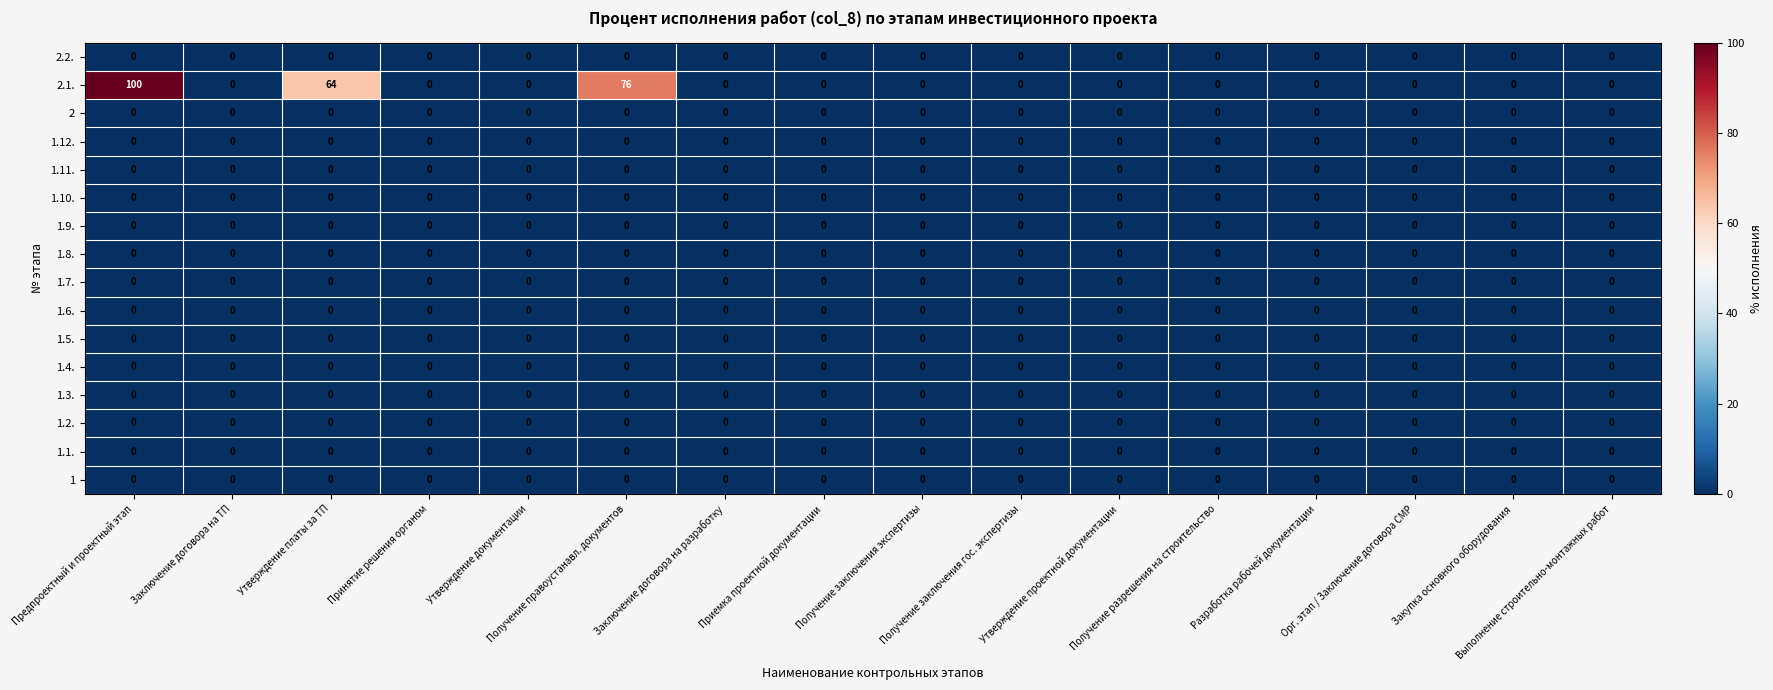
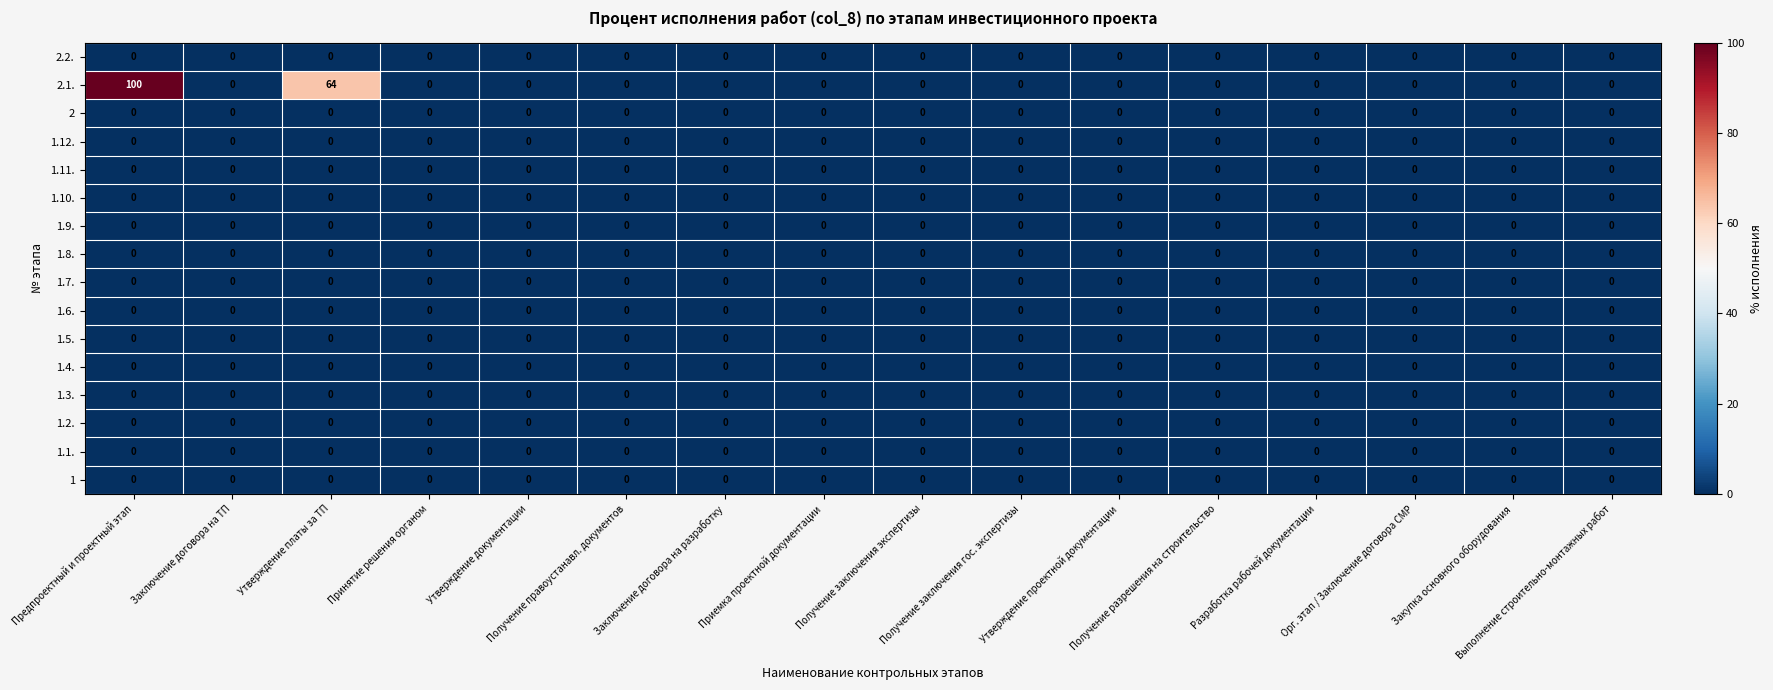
  {
    "2.1.": {
      "Предпроектный и проектный этап": 100,
      "Заключение договора на ТП": 0,
      "Утверждение платы за ТП": 64,
      "Принятие решения органом": 0,
      "Утверждение документации": 0,
-     "Получение правоустанавл. документов": 76,
+     "Получение правоустанавл. документов": 0,
      "Заключение договора на разработку": 0,
      "Приемка проектной документации": 0,
      "Получение заключения экспертизы": 0,
      "Получение заключения гос. экспертизы": 0,
      "Утверждение проектной документации": 0,
      "Получение разрешения на строительство": 0,
      "Разработка рабочей документации": 0,
      "Орг. этап / Заключение договора СМР": 0,
      "Закупка основного оборудования": 0,
      "Выполнение строительно-монтажных работ": 0
    }
  }
